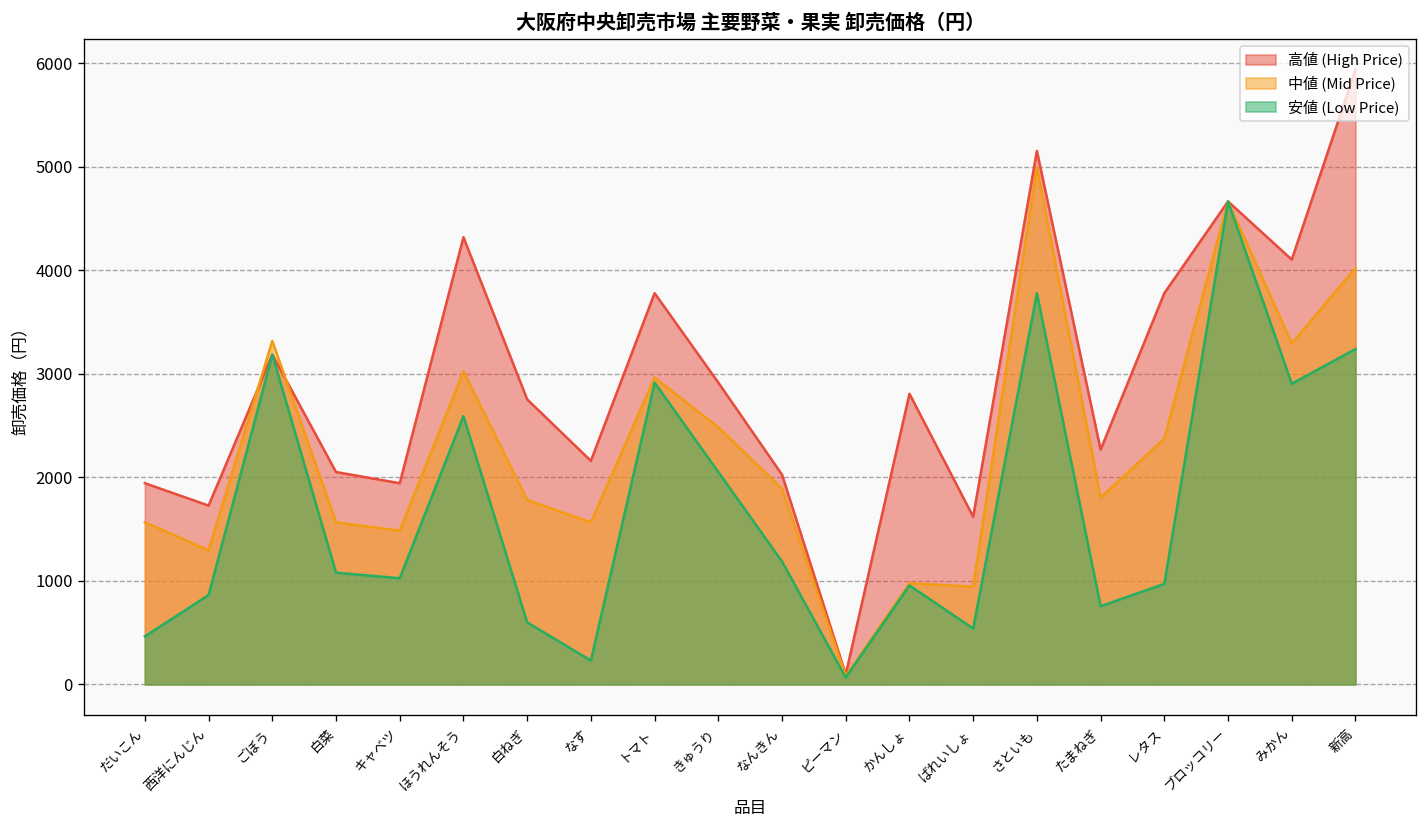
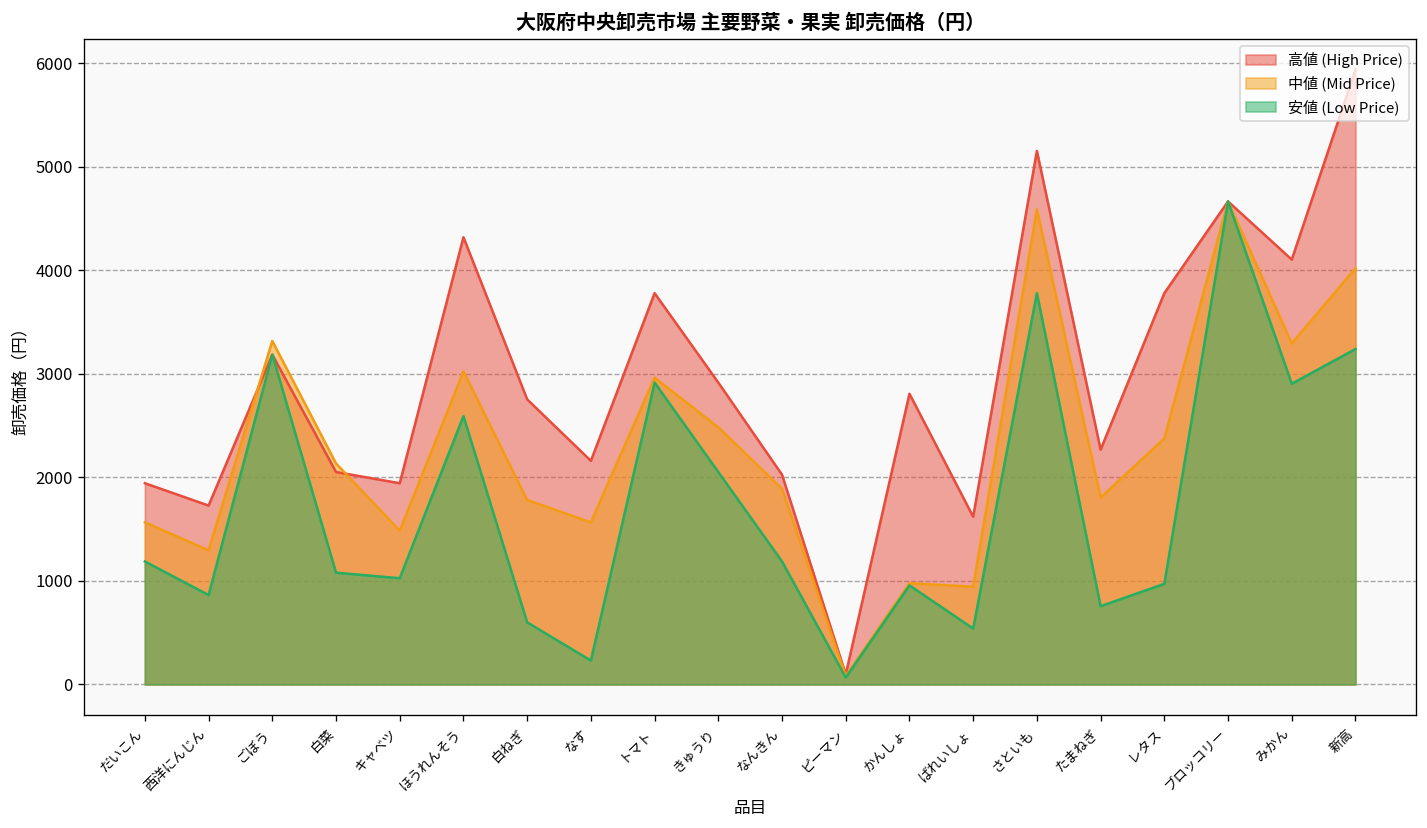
  {
    "高値 (High Price)": {
      "だいこん": 1900,
      "西洋にんじん": 1700,
      "白菜": 2100,
      "キャベツ": 1900,
      "ほうれんそう": 4300,
      "白ねぎ": 2800,
      "なす": 2200,
      "トマト": 3800,
      "きゅうり": 2900,
      "なんきん": 2000,
      "かんしょ": 2800,
      "ばれいしょ": 1600,
      "さといも": 5200,
      "たまねぎ": 2300,
      "レタス": 3800,
      "みかん": 4100
    },
    "中値 (Mid Price)": {
      "だいこん": 1600,
      "西洋にんじん": 1300,
      "ごぼう": 3300,
-     "白菜": 1600,
+     "白菜": 2100,
      "キャベツ": 1500,
      "ほうれんそう": 3000,
      "白ねぎ": 1800,
      "なす": 1600,
      "トマト": 3000,
      "きゅうり": 2500,
      "なんきん": 1900,
      "ばれいしょ": 900,
-     "さといも": 5000,
+     "さといも": 4600,
      "たまねぎ": 1800,
      "レタス": 2400,
      "みかん": 3300,
      "新高": 4000
    },
    "安値 (Low Price)": {
-     "だいこん": 500,
+     "だいこん": 1200,
      "西洋にんじん": 900,
      "白菜": 1100,
      "キャベツ": 1000,
      "ほうれんそう": 2600,
      "白ねぎ": 600,
      "なす": 200,
      "トマト": 2900,
      "きゅうり": 2100,
      "なんきん": 1200,
      "ばれいしょ": 500,
      "さといも": 3800,
      "たまねぎ": 800,
      "レタス": 1000,
      "みかん": 2900,
      "新高": 3200
    }
  }
